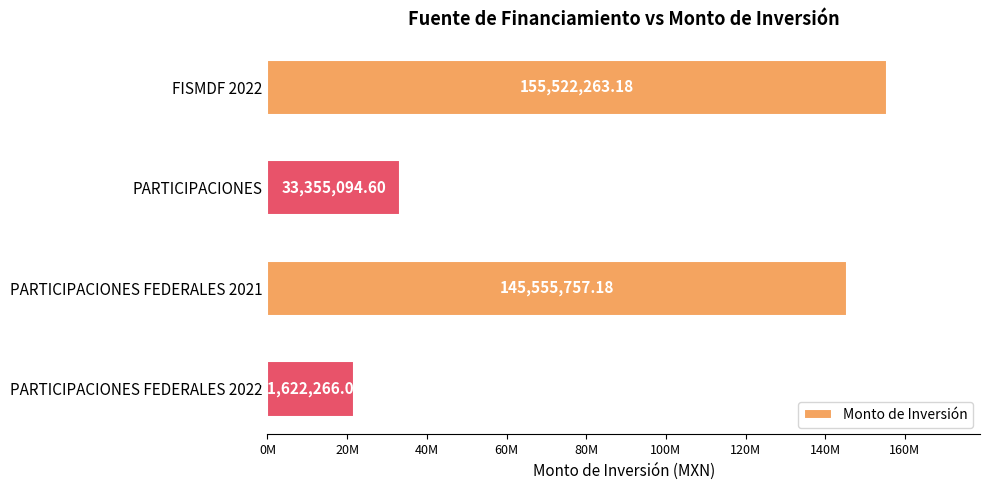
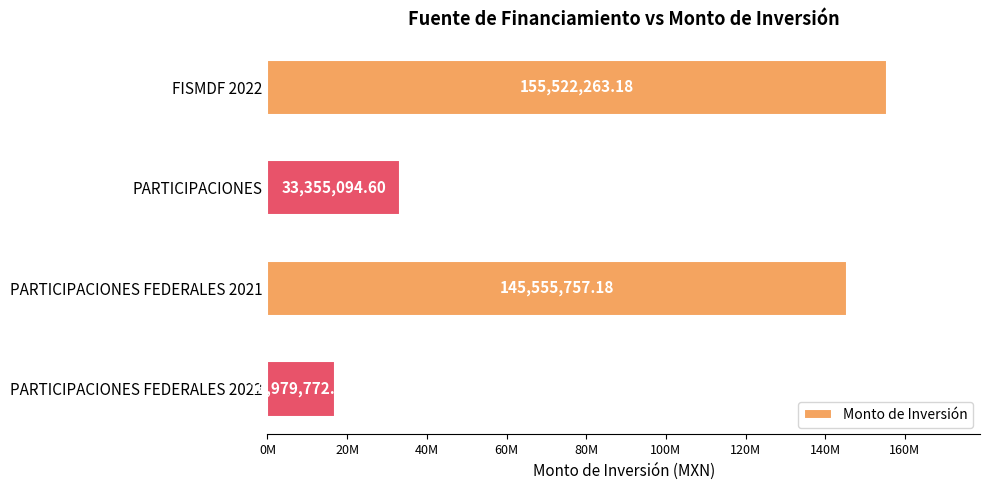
  {
    "FISMDF 2022": "155,522,263.18",
    "PARTICIPACIONES": "33,355,094.60",
    "PARTICIPACIONES FEDERALES 2021": "145,555,757.18",
-   "PARTICIPACIONES FEDERALES 2022": "21,622,266.05"
+   "PARTICIPACIONES FEDERALES 2022": "16,979,772.52"
  }
